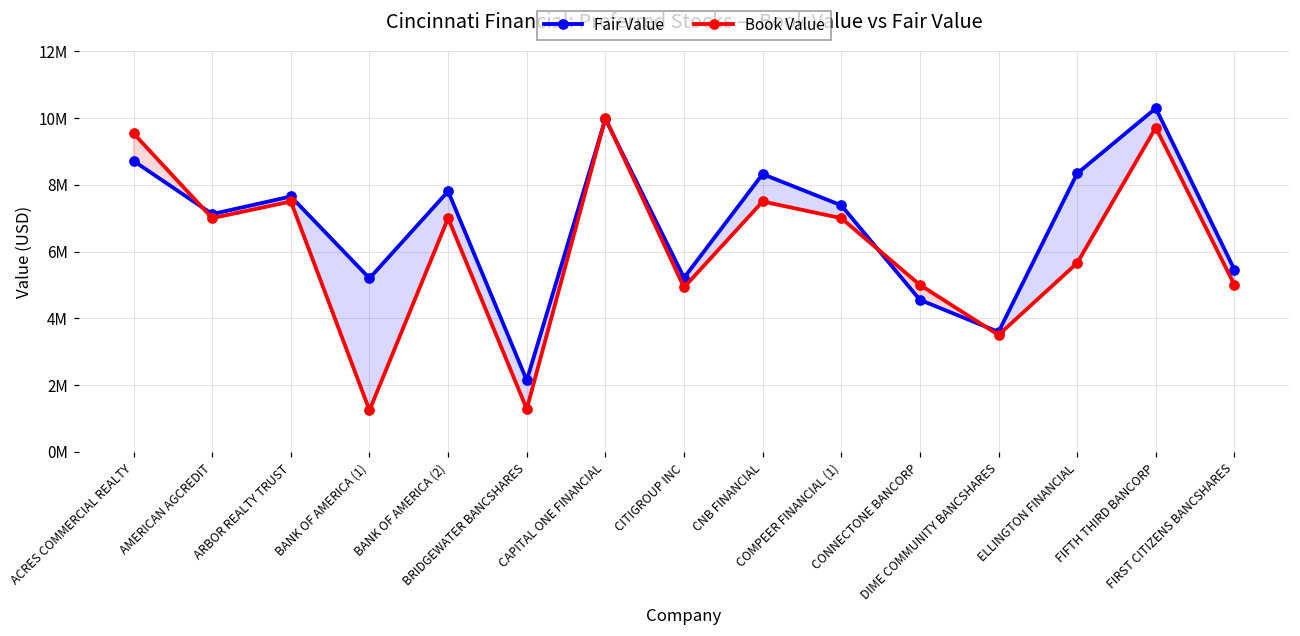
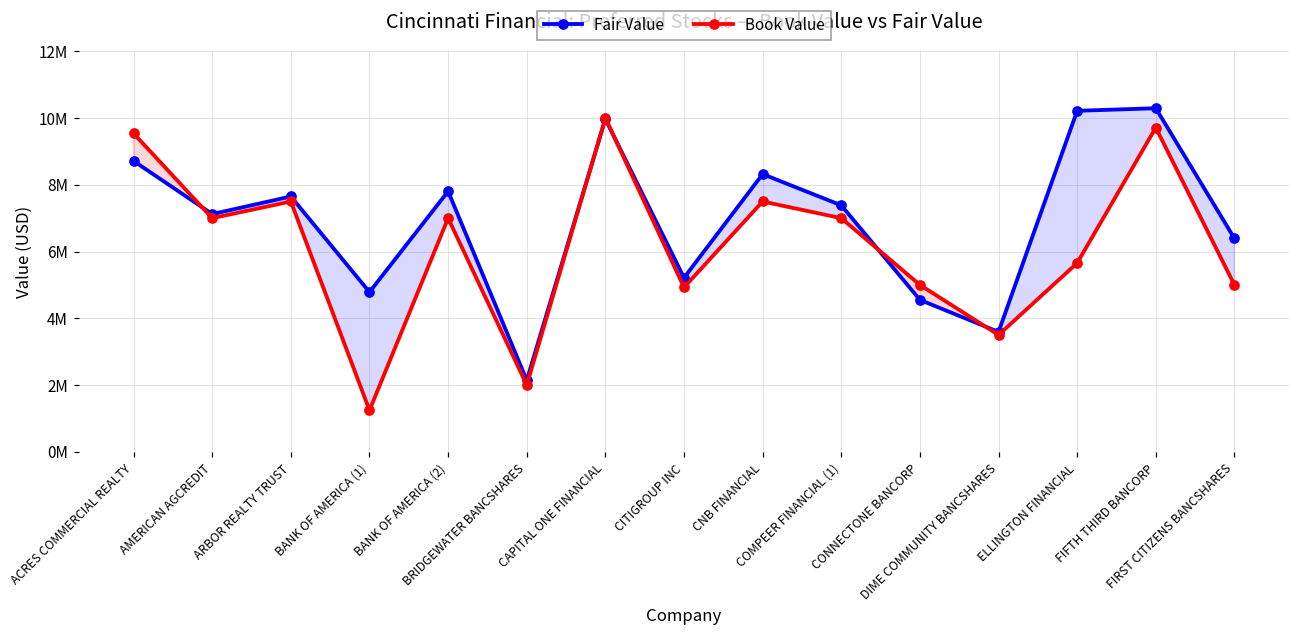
  {
    "Fair Value": {
      "ACRES COMMERCIAL REALTY": 8700000,
      "AMERICAN AGCREDIT": 7100000,
      "ARBOR REALTY TRUST": 7700000,
-     "BANK OF AMERICA (1)": 5200000,
+     "BANK OF AMERICA (1)": 4800000,
      "BANK OF AMERICA (2)": 7800000,
      "BRIDGEWATER BANCSHARES": 2100000,
      "CITIGROUP INC": 5200000,
      "CNB FINANCIAL": 8300000,
      "COMPEER FINANCIAL (1)": 7400000,
      "CONNECTONE BANCORP": 4600000,
      "DIME COMMUNITY BANCSHARES": 3600000,
-     "ELLINGTON FINANCIAL": 8300000,
+     "ELLINGTON FINANCIAL": 10200000,
      "FIFTH THIRD BANCORP": 10300000,
-     "FIRST CITIZENS BANCSHARES": 5500000
+     "FIRST CITIZENS BANCSHARES": 6400000
    },
    "Book Value": {
      "ACRES COMMERCIAL REALTY": 9500000,
      "AMERICAN AGCREDIT": 7000000,
      "ARBOR REALTY TRUST": 7500000,
      "BANK OF AMERICA (1)": 1200000,
      "BANK OF AMERICA (2)": 7000000,
-     "BRIDGEWATER BANCSHARES": 1300000,
+     "BRIDGEWATER BANCSHARES": 2000000,
      "CITIGROUP INC": 4900000,
      "CNB FINANCIAL": 7500000,
      "COMPEER FINANCIAL (1)": 7000000,
      "CONNECTONE BANCORP": 5000000,
      "DIME COMMUNITY BANCSHARES": 3500000,
      "ELLINGTON FINANCIAL": 5700000,
      "FIFTH THIRD BANCORP": 9700000,
      "FIRST CITIZENS BANCSHARES": 5000000
    }
  }
